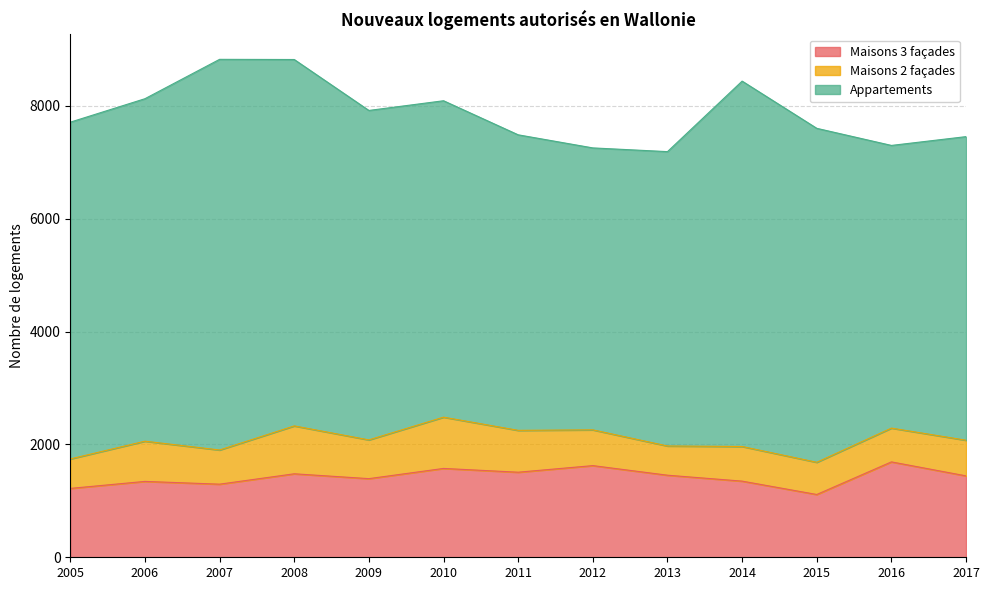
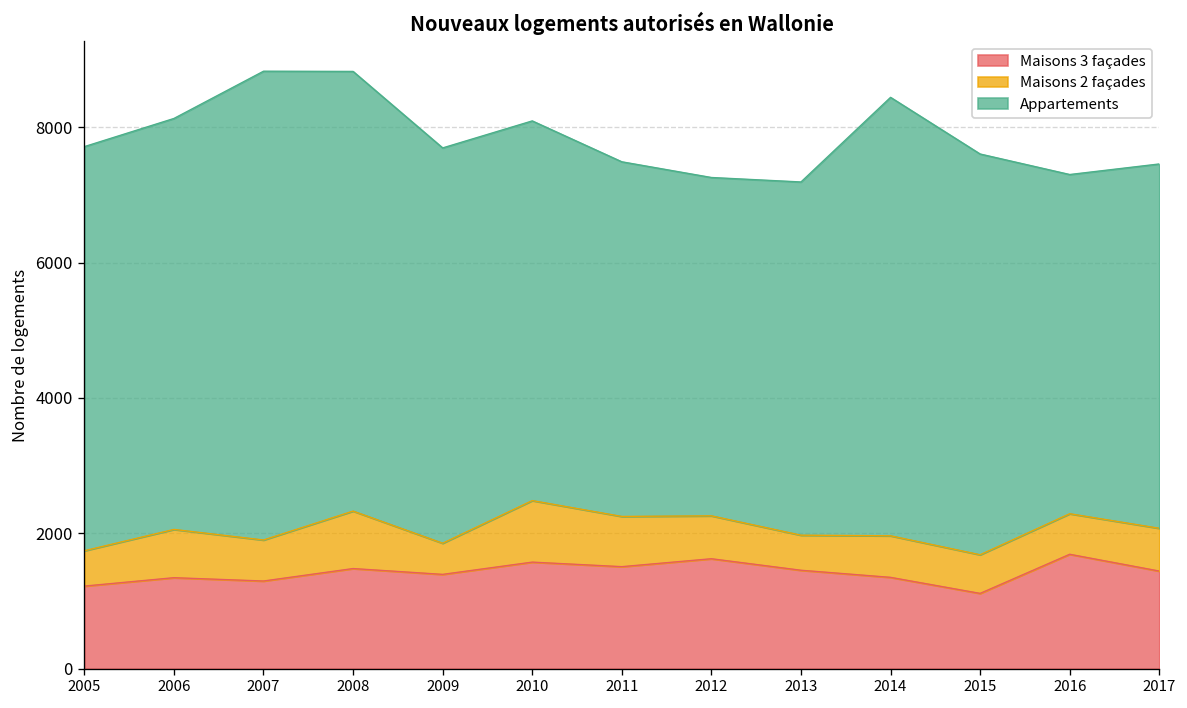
  {
    "Maisons 3 façades": {
      "2005": 1200,
      "2006": 1300,
      "2007": 1300,
      "2008": 1500,
      "2009": 1400,
      "2010": 1600,
      "2011": 1500,
      "2012": 1600,
      "2013": 1500,
      "2014": 1400,
      "2015": 1100,
      "2016": 1700,
      "2017": 1400
    },
    "Maisons 2 façades": {
      "2005": 500,
      "2006": 700,
      "2007": 600,
      "2008": 800,
-     "2009": 700,
+     "2009": 500,
      "2010": 900,
      "2011": 700,
      "2012": 600,
      "2013": 500,
      "2014": 600,
      "2015": 600,
      "2016": 600,
      "2017": 600
    },
    "Appartements": {
      "2005": 6000,
      "2006": 6100,
      "2007": 6900,
      "2008": 6500,
      "2009": 5800,
      "2010": 5600,
      "2011": 5200,
      "2012": 5000,
      "2013": 5200,
      "2014": 6500,
      "2015": 5900,
      "2016": 5000,
      "2017": 5400
    }
  }
